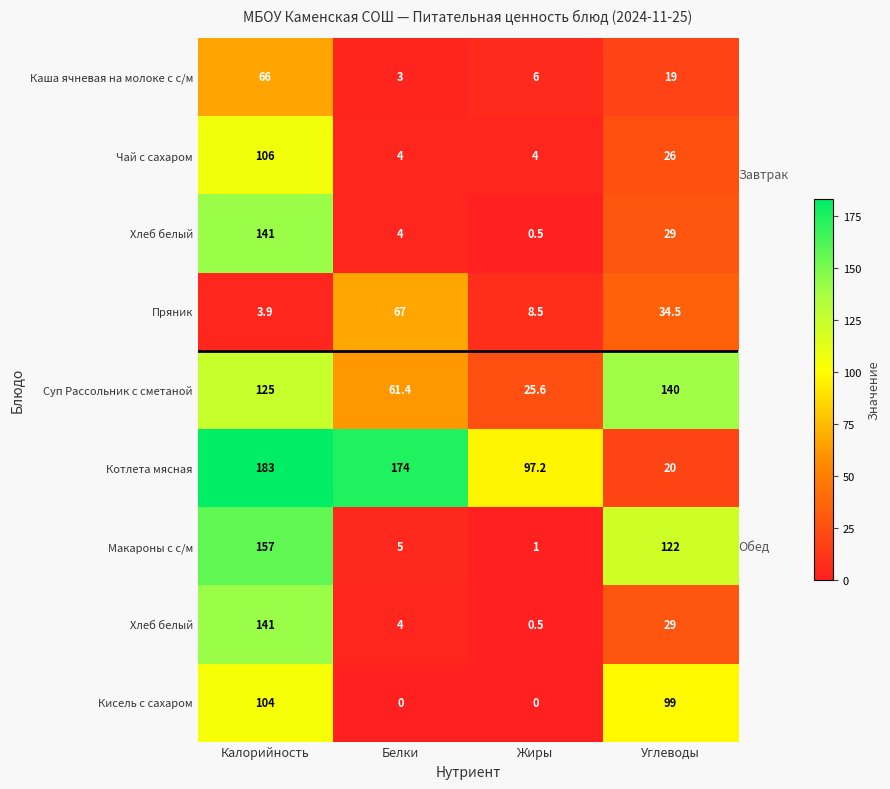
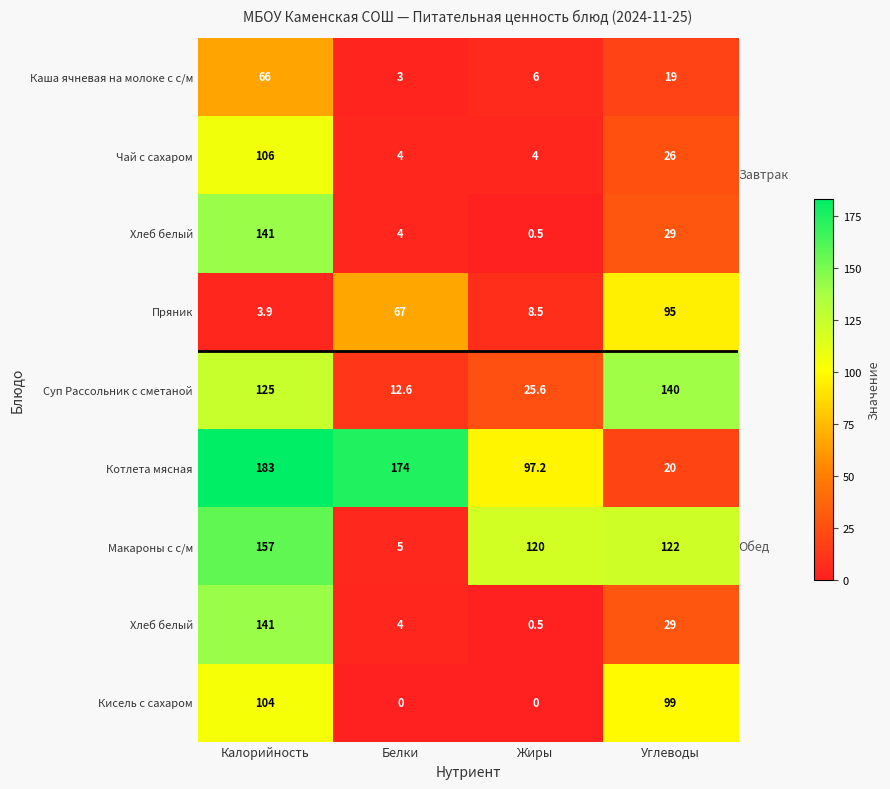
  {
    "Каша ячневая на молоке с с/м": {
      "Калорийность": 66,
      "Белки": 3,
      "Жиры": 6,
      "Углеводы": 19
    },
    "Чай с сахаром": {
      "Калорийность": 106,
      "Белки": 4,
      "Жиры": 4,
      "Углеводы": 26
    },
    "Пряник": {
      "Калорийность": 3.9,
      "Белки": 67,
      "Жиры": 8.5,
-     "Углеводы": 34.5
+     "Углеводы": 95
    },
    "Суп Рассольник с сметаной": {
      "Калорийность": 125,
-     "Белки": 61.4,
+     "Белки": 12.6,
      "Жиры": 25.6,
      "Углеводы": 140
    },
    "Котлета мясная": {
      "Калорийность": 183,
      "Белки": 174,
      "Жиры": 97.2,
      "Углеводы": 20
    },
    "Макароны с с/м": {
      "Калорийность": 157,
      "Белки": 5,
-     "Жиры": 1,
+     "Жиры": 120,
      "Углеводы": 122
    },
    "Кисель с сахаром": {
      "Калорийность": 104,
      "Белки": 0,
      "Жиры": 0,
      "Углеводы": 99
    }
  }
